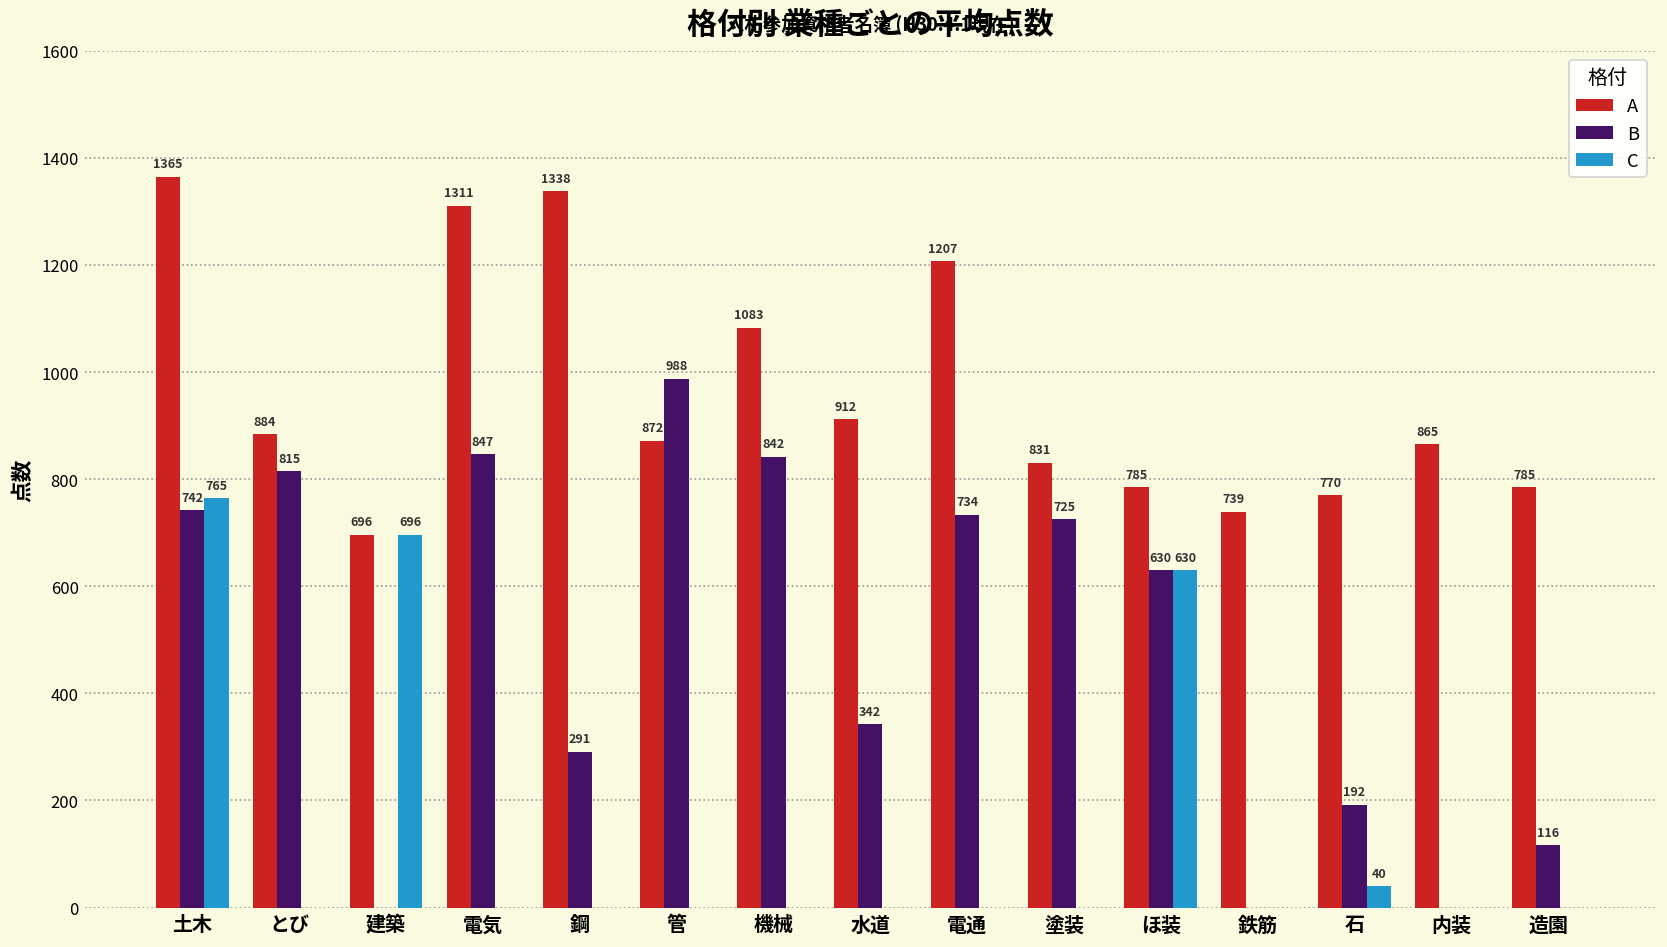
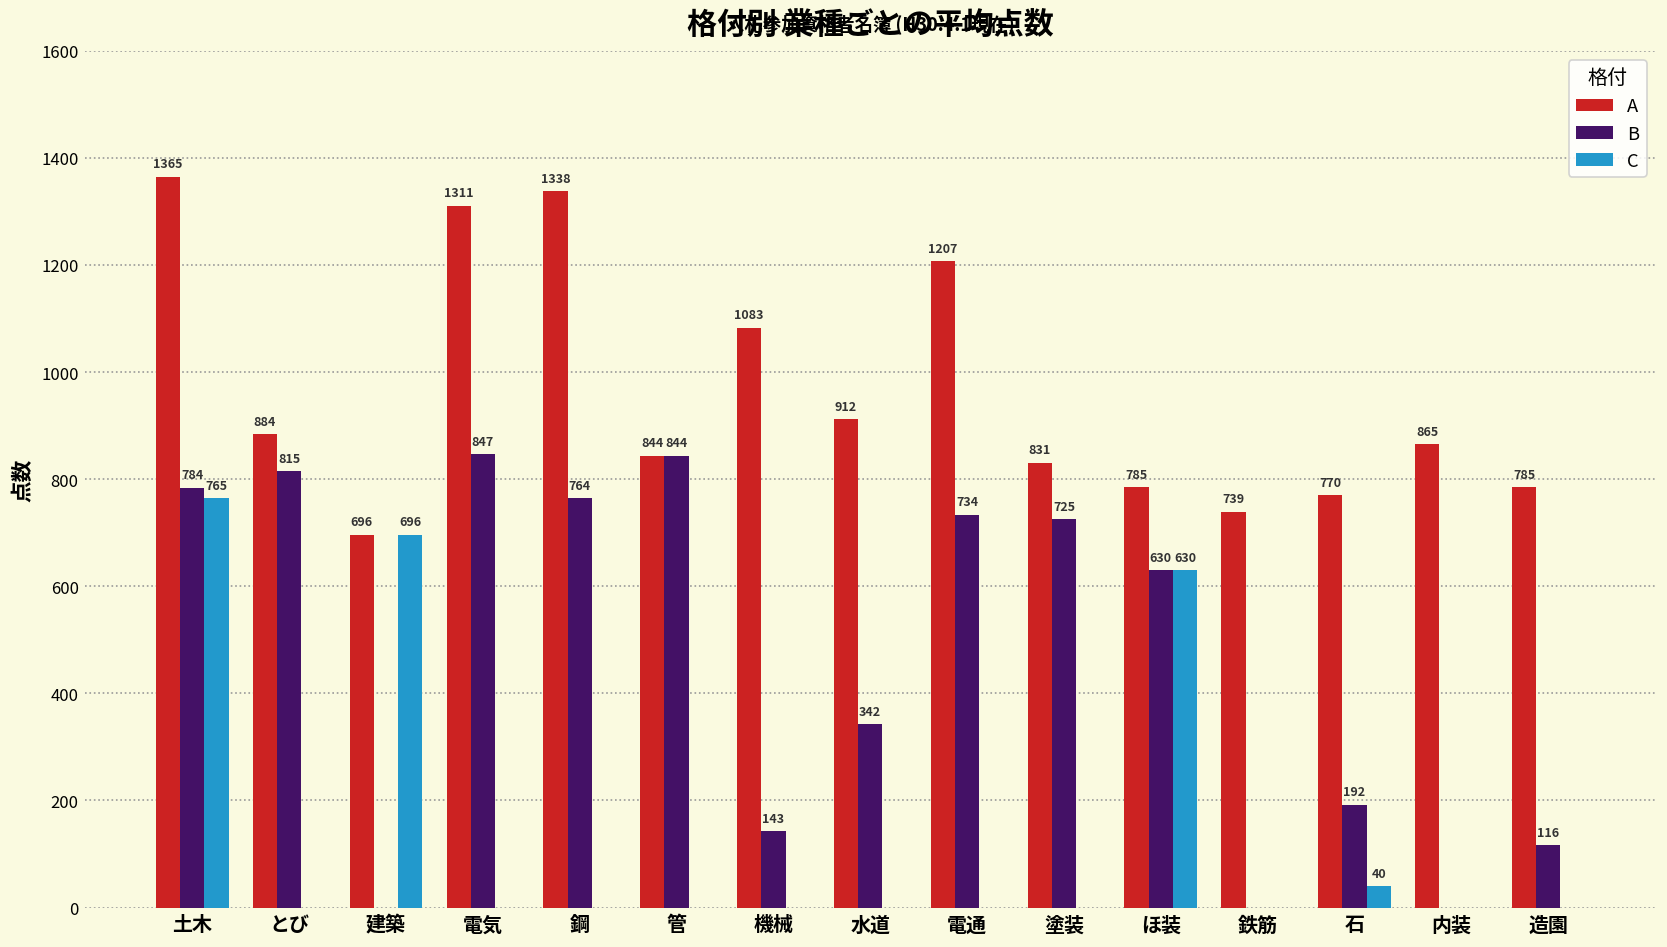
  {
    "A": {
      "土木": 1365,
      "とび": 884,
      "建築": 696,
      "電気": 1311,
      "鋼": 1338,
-     "管": 872,
+     "管": 844,
      "機械": 1083,
      "水道": 912,
      "電通": 1207,
      "塗装": 831,
      "ほ装": 785,
      "鉄筋": 739,
      "石": 770,
      "内装": 865,
      "造園": 785
    },
    "B": {
-     "土木": 742,
+     "土木": 784,
      "とび": 815,
      "電気": 847,
-     "鋼": 291,
-     "管": 988,
-     "機械": 842,
+     "鋼": 764,
+     "管": 844,
+     "機械": 143,
      "水道": 342,
      "電通": 734,
      "塗装": 725,
      "ほ装": 630,
      "石": 192,
      "造園": 116
    },
    "C": {
      "土木": 765,
      "建築": 696,
      "ほ装": 630,
      "石": 40
    }
  }
